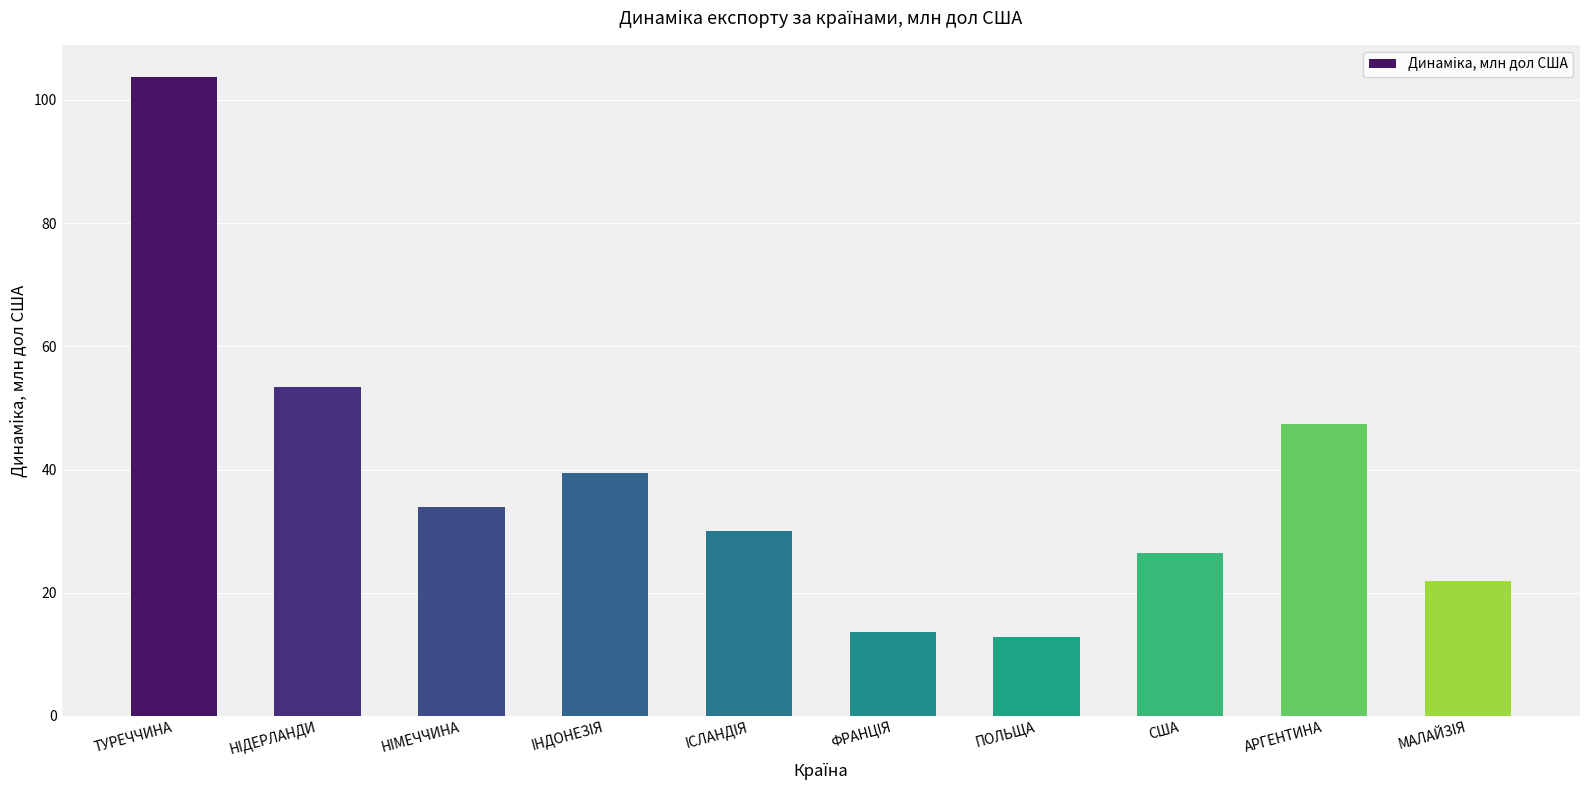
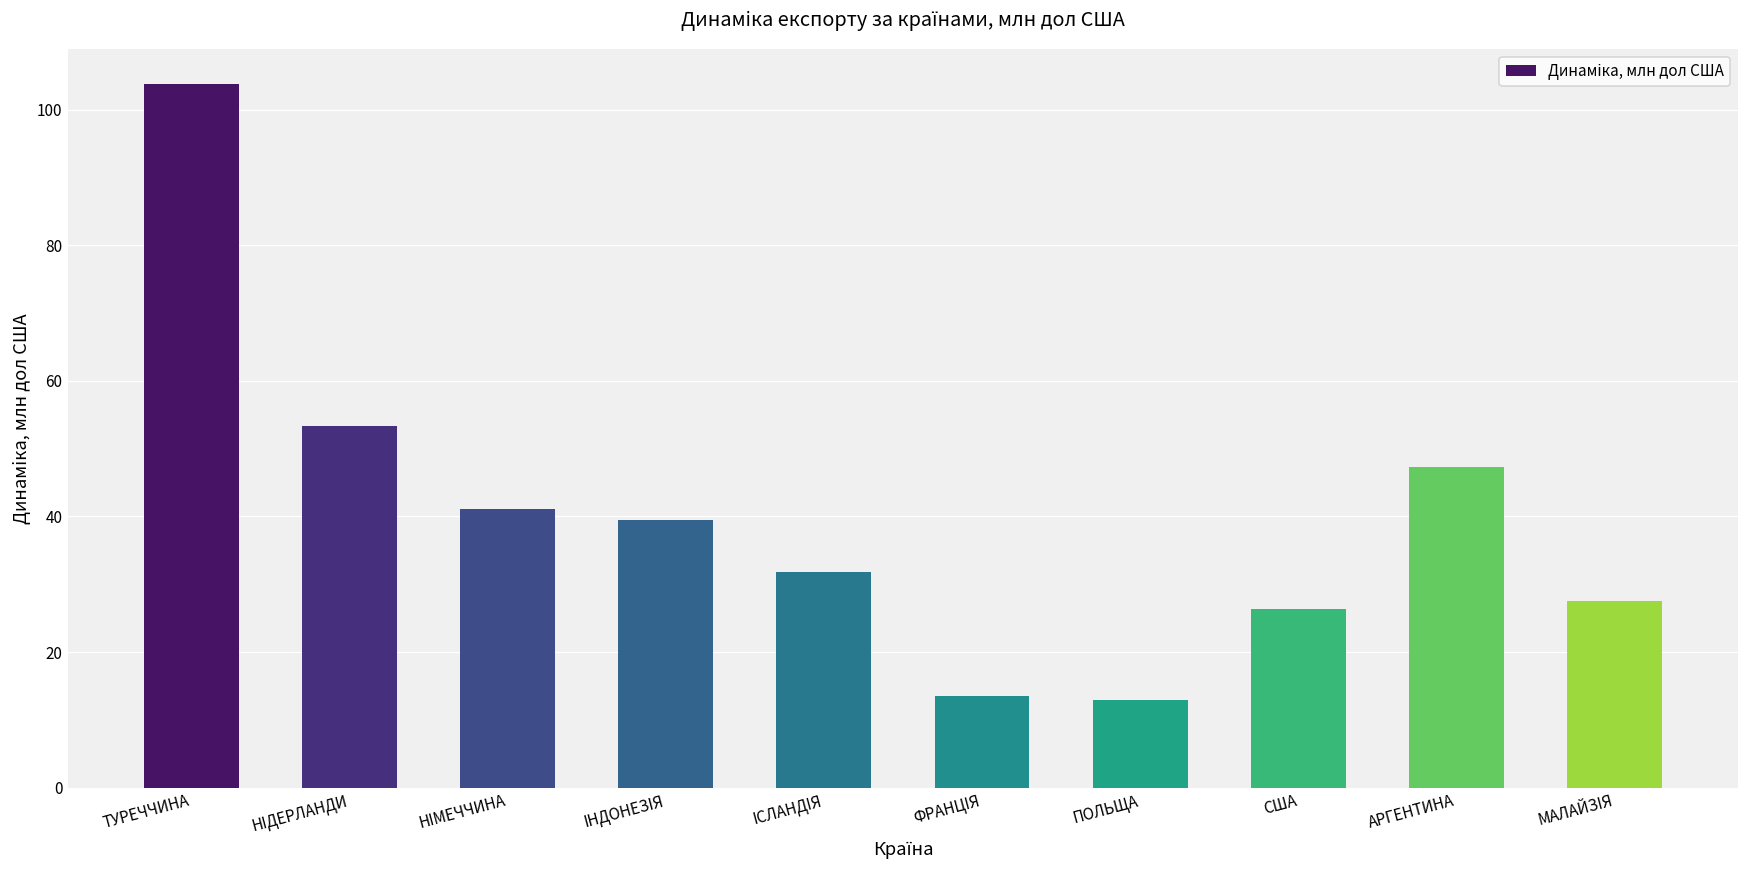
  {
    "ТУРЕЧЧИНА": 104,
    "НIДЕРЛАНДИ": 53,
-   "НIМЕЧЧИНА": 34,
+   "НIМЕЧЧИНА": 41,
    "IНДОНЕЗIЯ": 39,
-   "IСЛАНДIЯ": 30,
+   "IСЛАНДIЯ": 32,
    "ФРАНЦIЯ": 14,
    "ПОЛЬЩА": 13,
    "США": 26,
    "АРГЕНТИНА": 47,
-   "МАЛАЙЗIЯ": 22
+   "МАЛАЙЗIЯ": 27
  }
